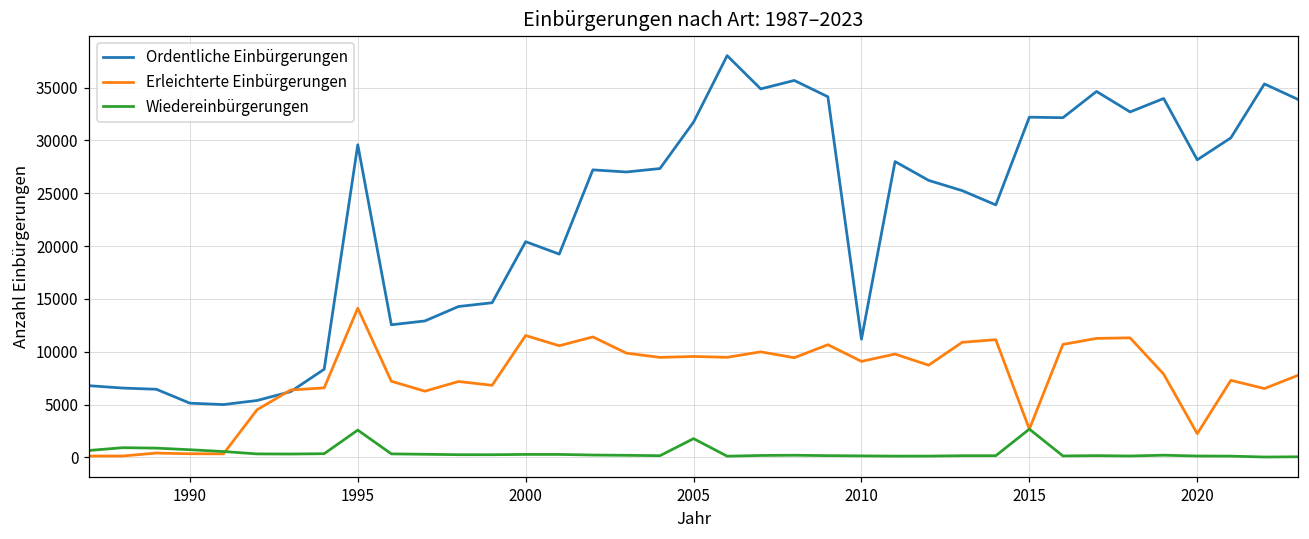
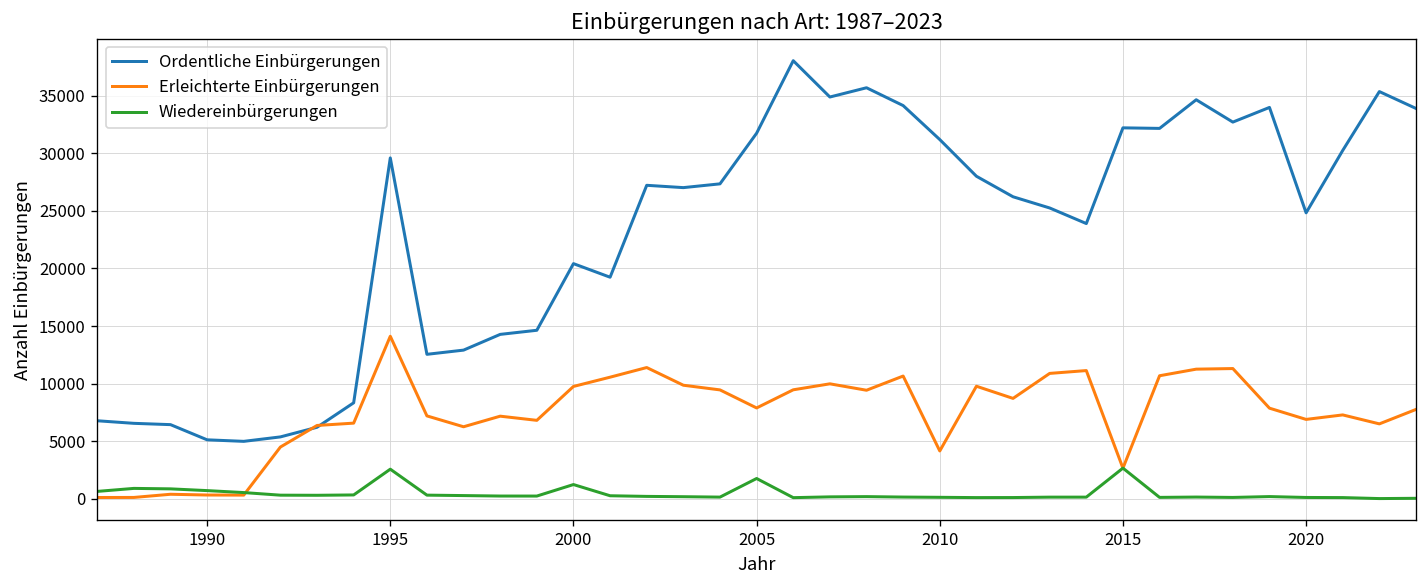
  {
    "Ordentliche Einbürgerungen": {
      "1990": 5000,
      "1995": 30000,
      "2000": 20000,
      "2005": 32000,
-     "2010": 11000,
+     "2010": 31000,
      "2015": 32000,
-     "2020": 28000
+     "2020": 25000
    },
    "Erleichterte Einbürgerungen": {
      "1990": 0,
      "1995": 14000,
-     "2000": 12000,
-     "2005": 10000,
-     "2010": 9000,
-     "2020": 2000
+     "2000": 10000,
+     "2005": 8000,
+     "2010": 4000,
+     "2020": 7000
    },
    "Wiedereinbürgerungen": {
      "1990": 1000,
      "1995": 3000,
-     "2000": 0,
+     "2000": 1000,
      "2005": 2000,
      "2010": 0,
      "2020": 0
    }
  }
